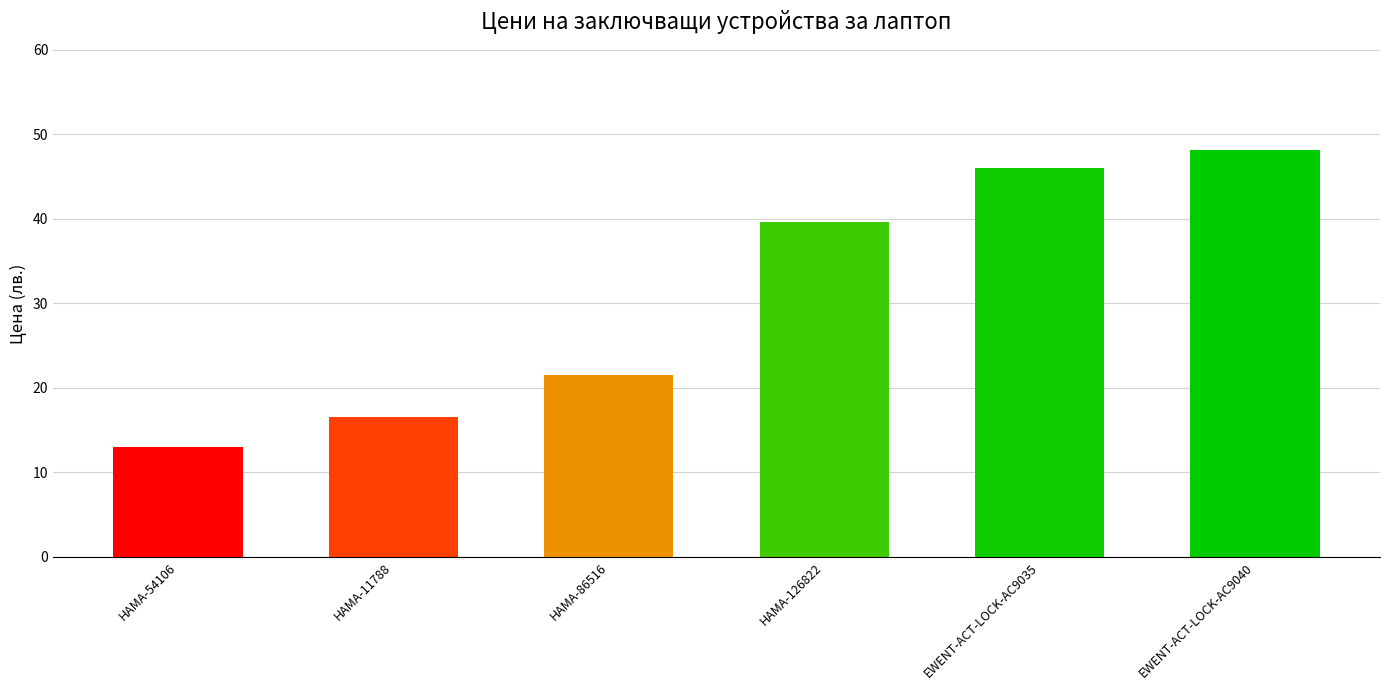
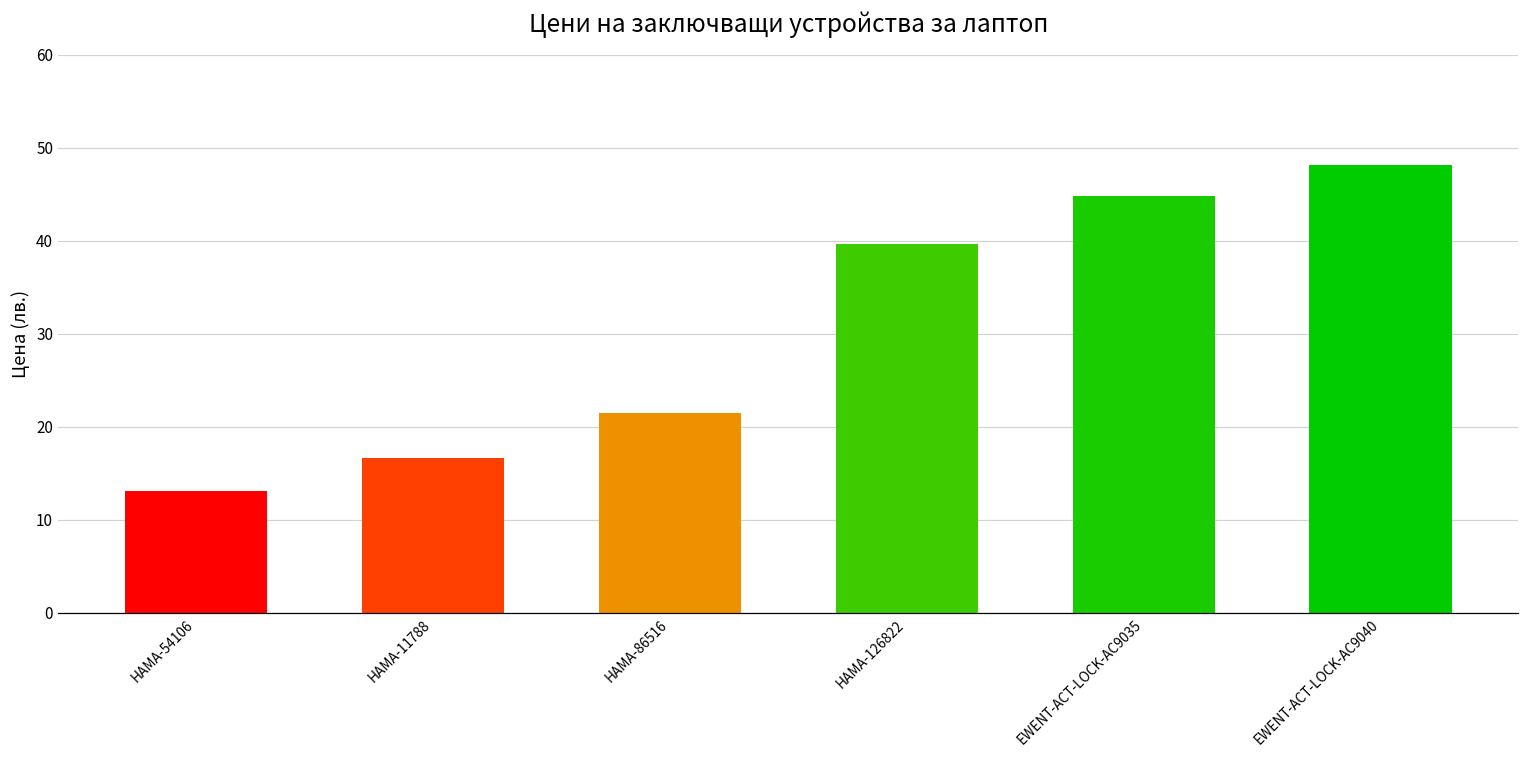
  {
    "HAMA-54106": 13,
    "HAMA-11788": 17,
    "HAMA-86516": 22,
    "HAMA-126822": 40,
-   "EWENT-ACT-LOCK-AC9035": 46,
+   "EWENT-ACT-LOCK-AC9035": 45,
    "EWENT-ACT-LOCK-AC9040": 48
  }
